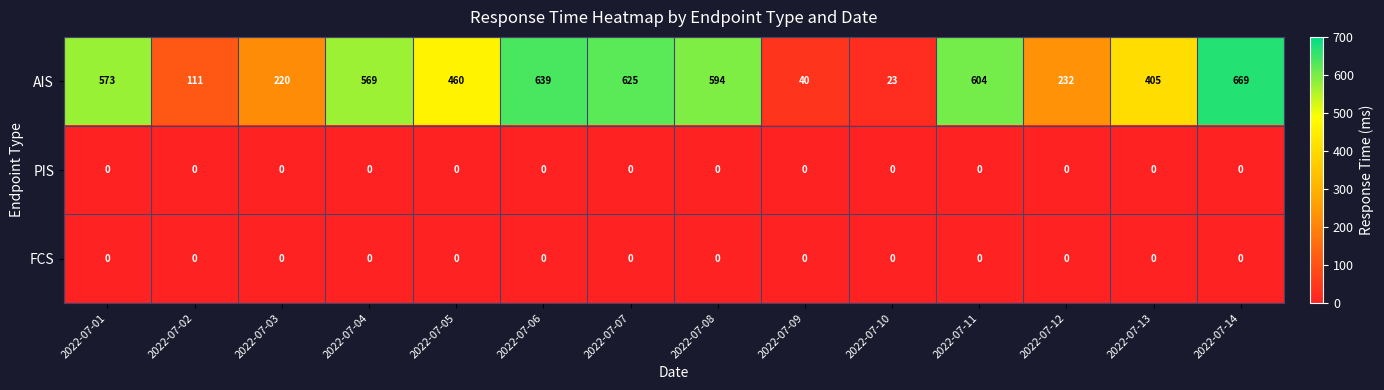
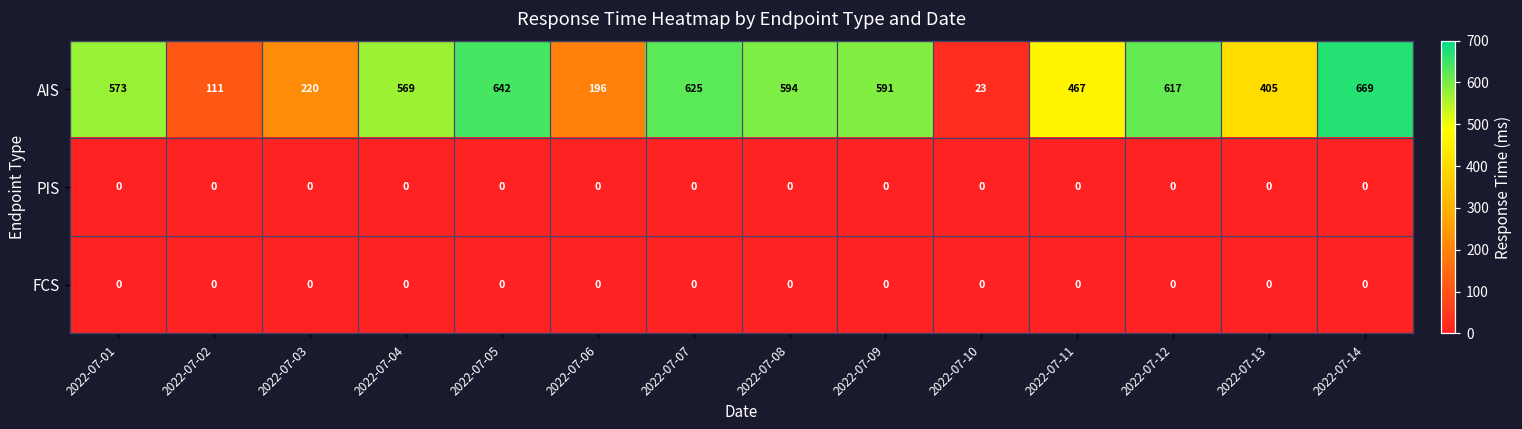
  {
    "AIS": {
      "2022-07-01": 573,
      "2022-07-02": 111,
      "2022-07-03": 220,
      "2022-07-04": 569,
-     "2022-07-05": 460,
-     "2022-07-06": 639,
+     "2022-07-05": 642,
+     "2022-07-06": 196,
      "2022-07-07": 625,
      "2022-07-08": 594,
-     "2022-07-09": 40,
+     "2022-07-09": 591,
      "2022-07-10": 23,
-     "2022-07-11": 604,
-     "2022-07-12": 232,
+     "2022-07-11": 467,
+     "2022-07-12": 617,
      "2022-07-13": 405,
      "2022-07-14": 669
    },
    "PIS": {
      "2022-07-01": 0,
      "2022-07-02": 0,
      "2022-07-03": 0,
      "2022-07-04": 0,
      "2022-07-05": 0,
      "2022-07-06": 0,
      "2022-07-07": 0,
      "2022-07-08": 0,
      "2022-07-09": 0,
      "2022-07-10": 0,
      "2022-07-11": 0,
      "2022-07-12": 0,
      "2022-07-13": 0,
      "2022-07-14": 0
    },
    "FCS": {
      "2022-07-01": 0,
      "2022-07-02": 0,
      "2022-07-03": 0,
      "2022-07-04": 0,
      "2022-07-05": 0,
      "2022-07-06": 0,
      "2022-07-07": 0,
      "2022-07-08": 0,
      "2022-07-09": 0,
      "2022-07-10": 0,
      "2022-07-11": 0,
      "2022-07-12": 0,
      "2022-07-13": 0,
      "2022-07-14": 0
    }
  }
